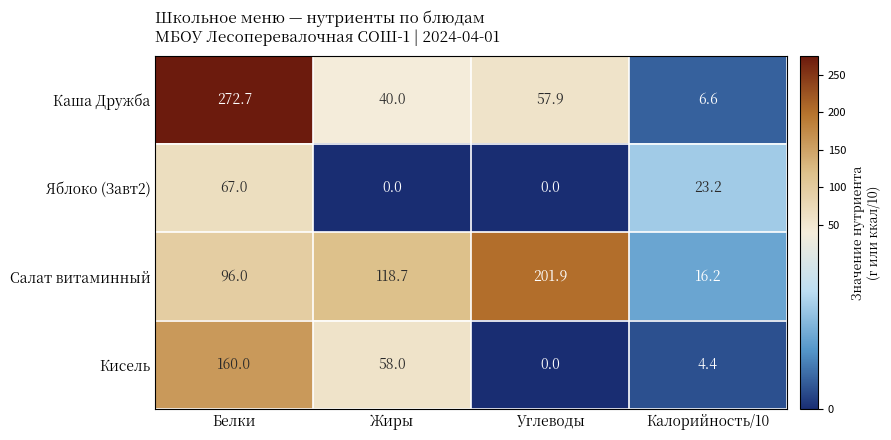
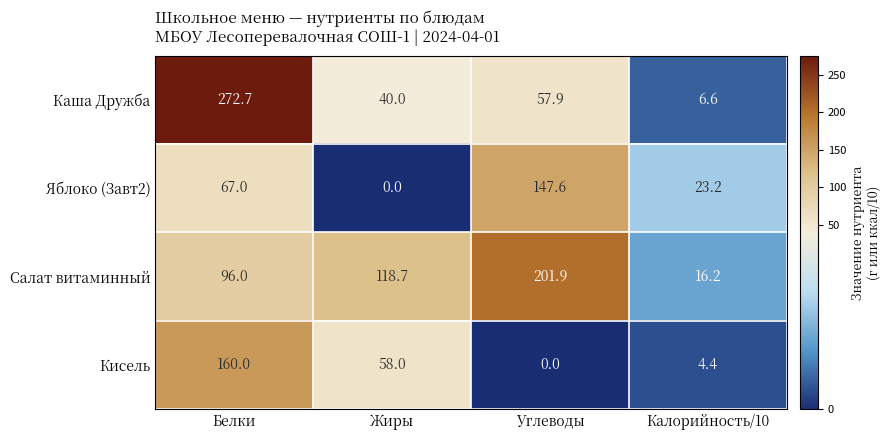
  {
    "Каша Дружба": {
      "Белки": 272.7,
      "Жиры": 40.0,
      "Углеводы": 57.9,
      "Калорийность/10": 6.6
    },
    "Яблоко (Завт2)": {
      "Белки": 67.0,
      "Жиры": 0.0,
-     "Углеводы": 0.0,
+     "Углеводы": 147.6,
      "Калорийность/10": 23.2
    },
    "Салат витаминный": {
      "Белки": 96.0,
      "Жиры": 118.7,
      "Углеводы": 201.9,
      "Калорийность/10": 16.2
    },
    "Кисель": {
      "Белки": 160.0,
      "Жиры": 58.0,
      "Углеводы": 0.0,
      "Калорийность/10": 4.4
    }
  }
